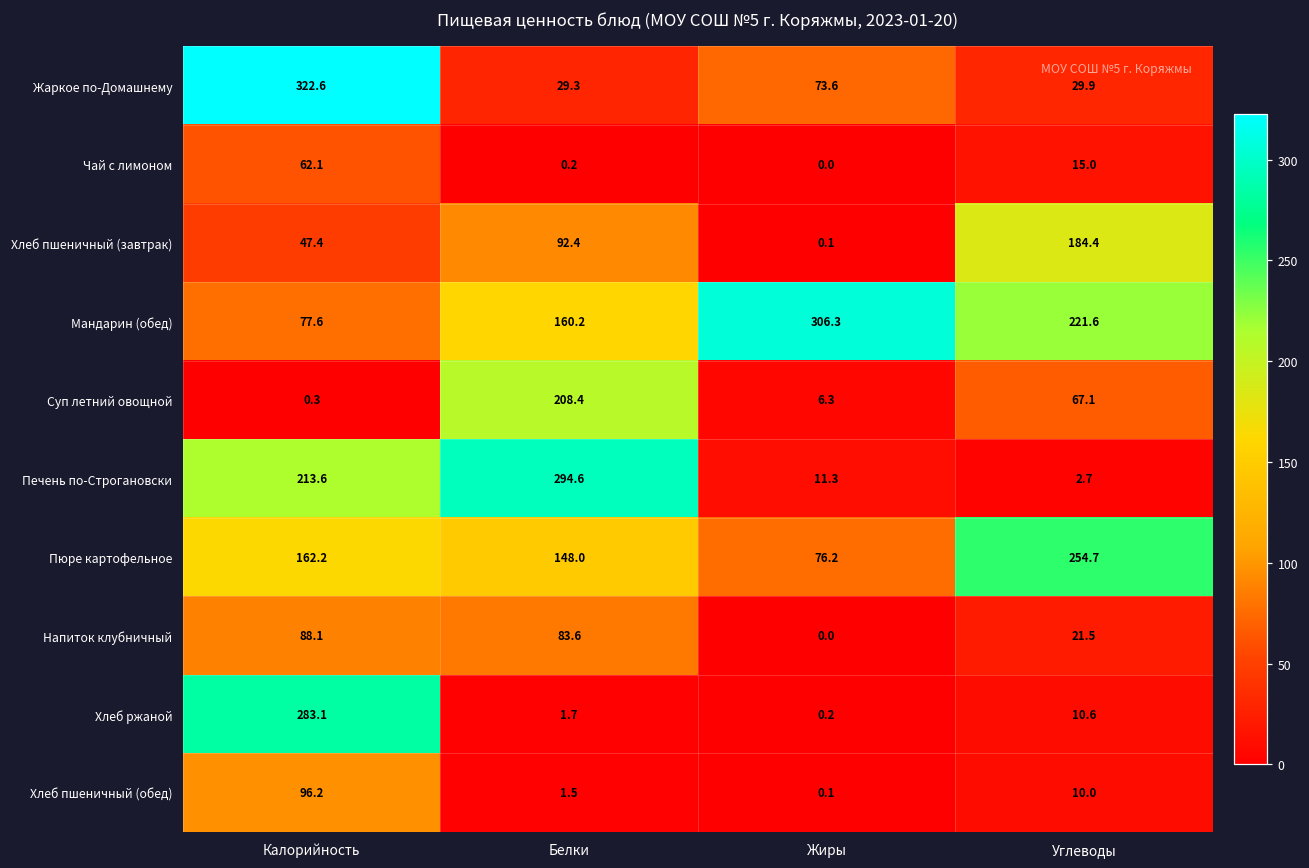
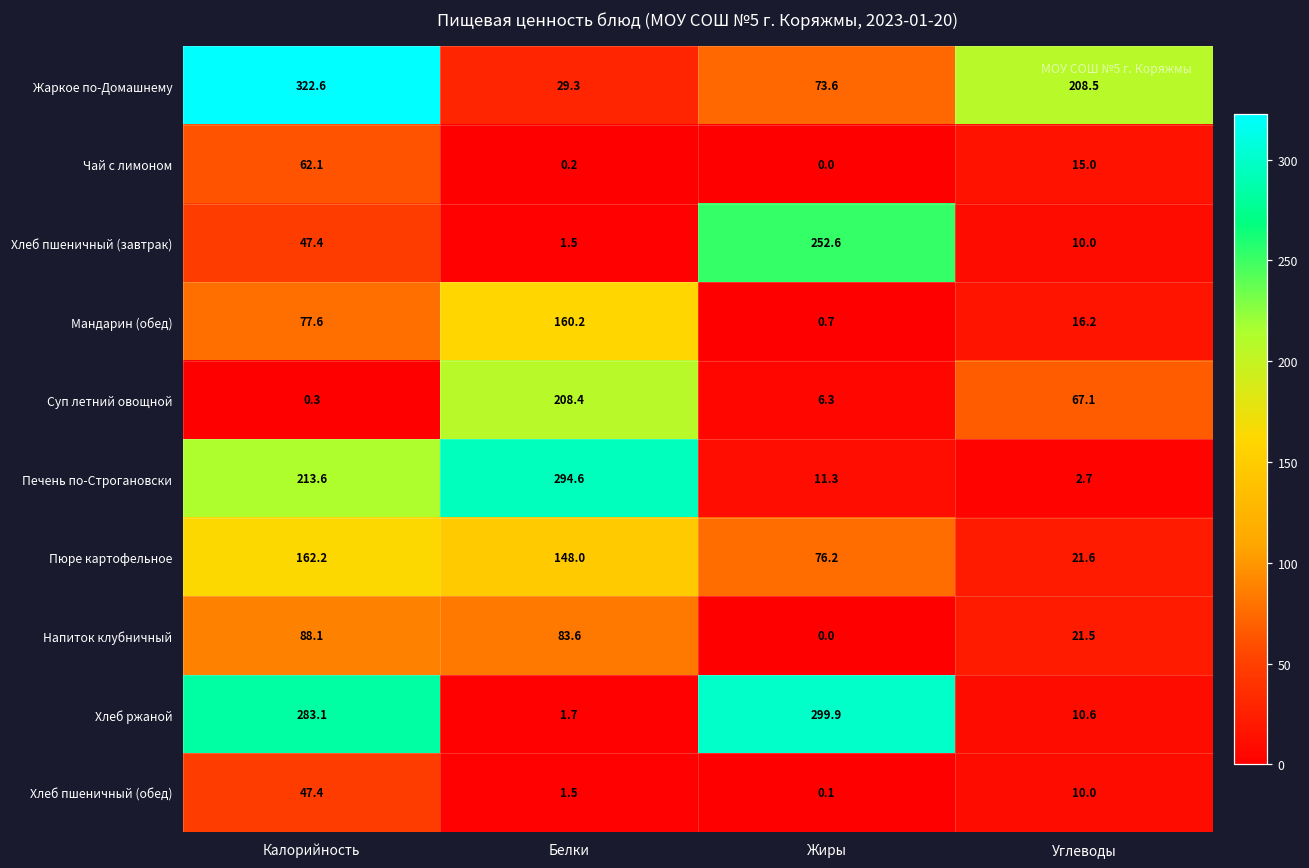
  {
    "Жаркое по-Домашнему": {
      "Калорийность": 322.6,
      "Белки": 29.3,
      "Жиры": 73.6,
-     "Углеводы": 29.9
+     "Углеводы": 208.5
    },
    "Чай с лимоном": {
      "Калорийность": 62.1,
      "Белки": 0.2,
      "Жиры": 0.0,
      "Углеводы": 15.0
    },
    "Хлеб пшеничный (завтрак)": {
      "Калорийность": 47.4,
-     "Белки": 92.4,
-     "Жиры": 0.1,
-     "Углеводы": 184.4
+     "Белки": 1.5,
+     "Жиры": 252.6,
+     "Углеводы": 10.0
    },
    "Мандарин (обед)": {
      "Калорийность": 77.6,
      "Белки": 160.2,
-     "Жиры": 306.3,
-     "Углеводы": 221.6
+     "Жиры": 0.7,
+     "Углеводы": 16.2
    },
    "Суп летний овощной": {
      "Калорийность": 0.3,
      "Белки": 208.4,
      "Жиры": 6.3,
      "Углеводы": 67.1
    },
    "Печень по-Строгановски": {
      "Калорийность": 213.6,
      "Белки": 294.6,
      "Жиры": 11.3,
      "Углеводы": 2.7
    },
    "Пюре картофельное": {
      "Калорийность": 162.2,
      "Белки": 148.0,
      "Жиры": 76.2,
-     "Углеводы": 254.7
+     "Углеводы": 21.6
    },
    "Напиток клубничный": {
      "Калорийность": 88.1,
      "Белки": 83.6,
      "Жиры": 0.0,
      "Углеводы": 21.5
    },
    "Хлеб ржаной": {
      "Калорийность": 283.1,
      "Белки": 1.7,
-     "Жиры": 0.2,
+     "Жиры": 299.9,
      "Углеводы": 10.6
    },
    "Хлеб пшеничный (обед)": {
-     "Калорийность": 96.2,
+     "Калорийность": 47.4,
      "Белки": 1.5,
      "Жиры": 0.1,
      "Углеводы": 10.0
    }
  }
